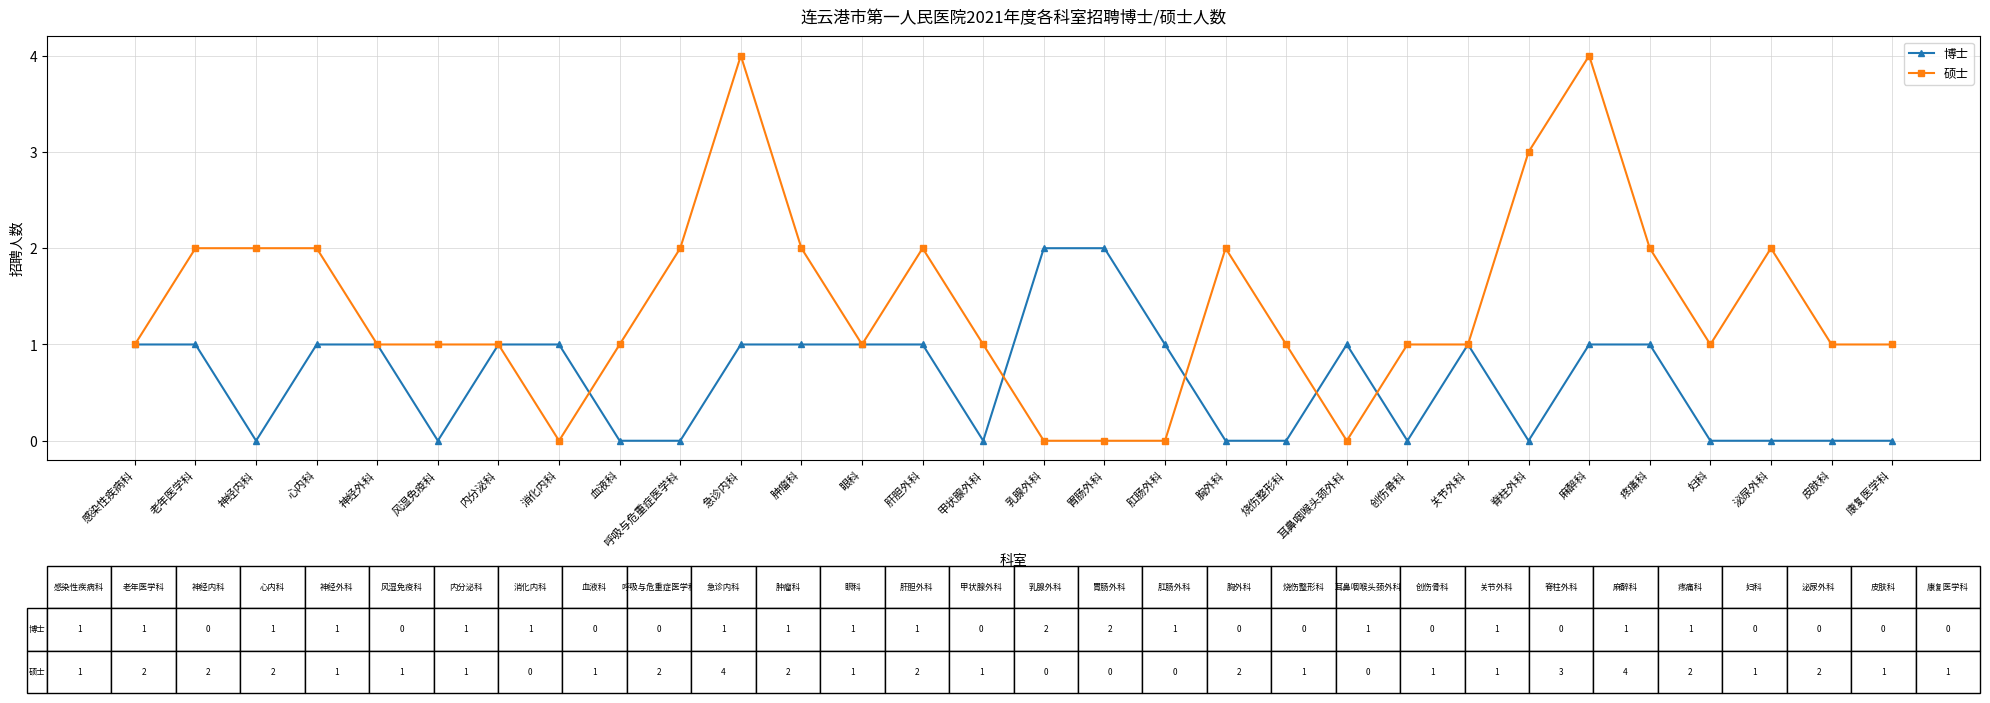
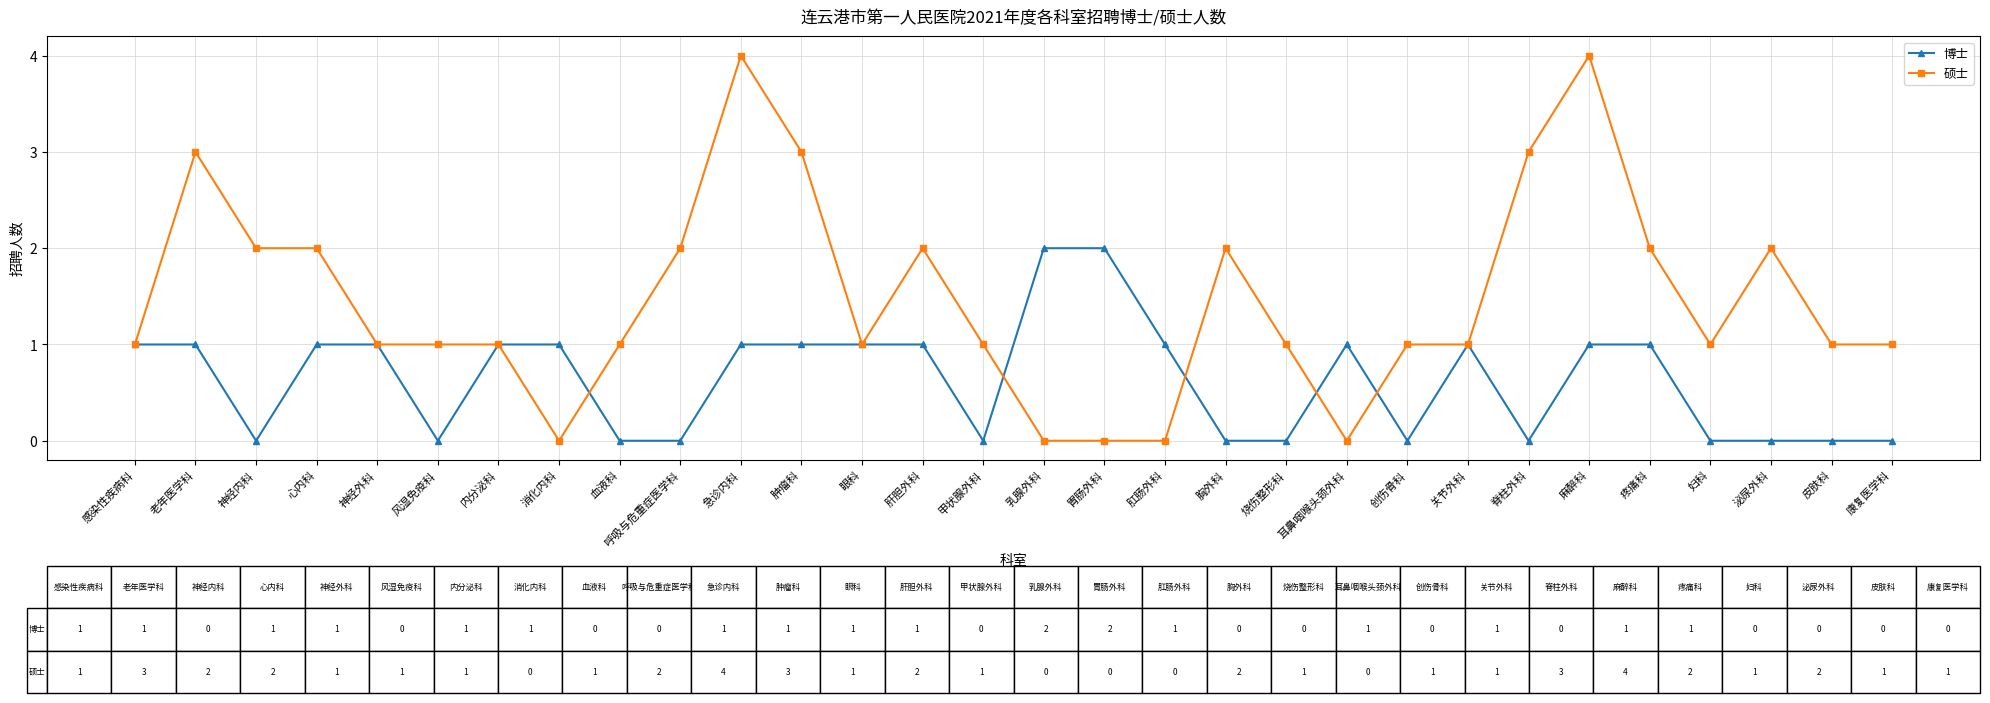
  {
    "博士": {
      "老年医学科": 1.0,
      "神经内科": 0.0,
      "心内科": 1.0,
      "风湿免疫科": 0.0,
      "消化内科": 1.0,
      "血液科": 0.0,
      "呼吸与危重症医学科": 0.0,
      "急诊内科": 1.0,
      "肿瘤科": 1.0,
      "肝胆外科": 1.0,
      "甲状腺外科": 0.0,
      "乳腺外科": 2.0,
      "胃肠外科": 2.0,
      "肛肠外科": 1.0,
      "胸外科": 0.0,
      "烧伤整形科": 0.0,
      "耳鼻咽喉头颈外科": 1.0,
      "创伤骨科": 0.0,
      "脊柱外科": 0.0,
      "麻醉科": 1.0,
      "疼痛科": 1.0,
      "妇科": 0.0,
      "泌尿外科": 0.0,
      "皮肤科": 0.0,
      "康复医学科": 0.0
    },
    "硕士": {
-     "老年医学科": 2,
-     "肿瘤科": 2
+     "老年医学科": 3,
+     "肿瘤科": 3
    }
  }
